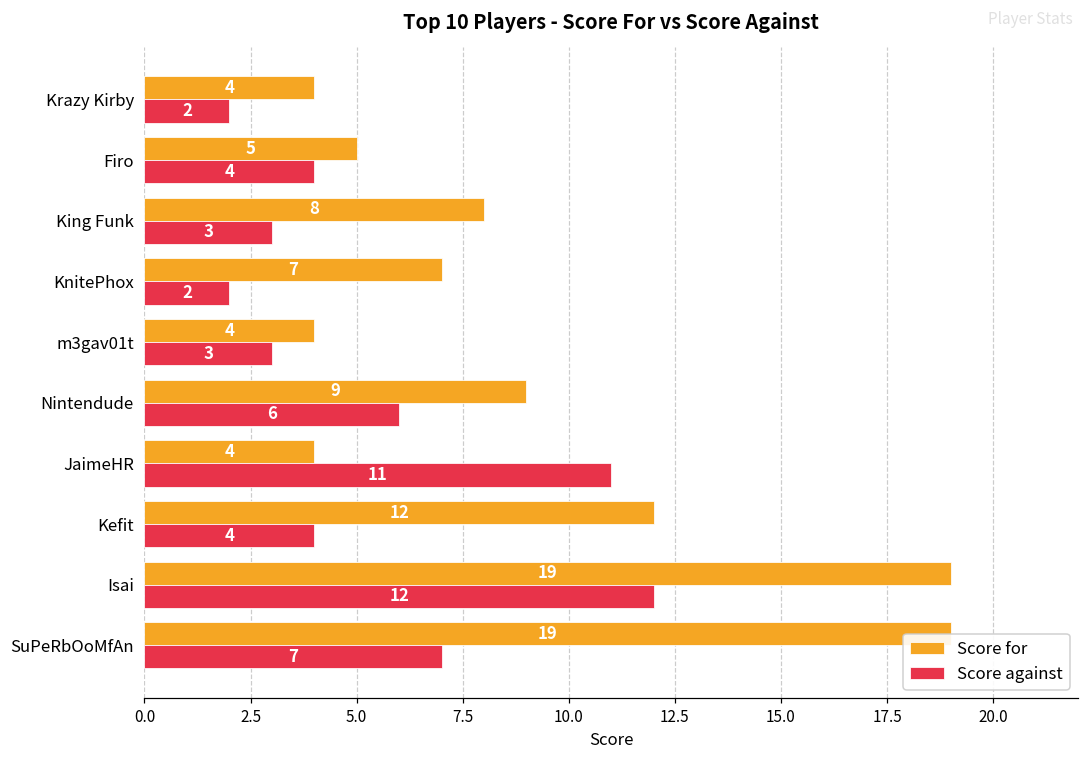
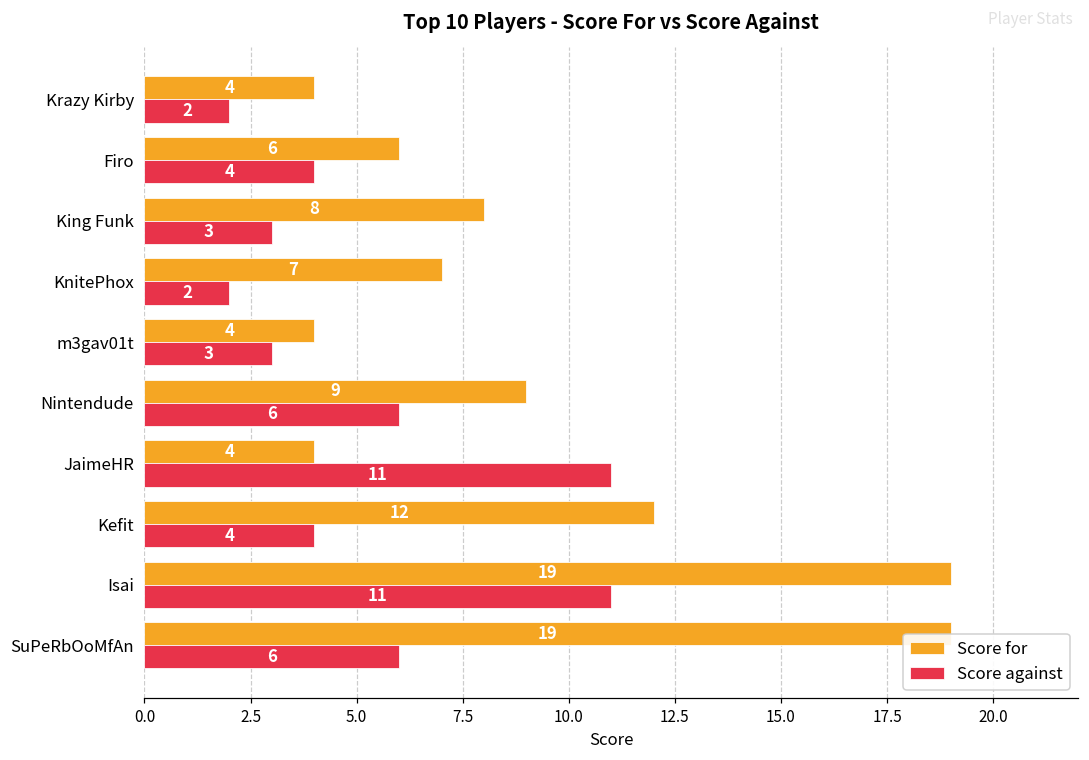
  {
    "Score for": {
      "Krazy Kirby": 4,
-     "Firo": 5,
+     "Firo": 6,
      "King Funk": 8,
      "KnitePhox": 7,
      "m3gav01t": 4,
      "Nintendude": 9,
      "JaimeHR": 4,
      "Kefit": 12,
      "Isai": 19
    },
    "Score against": {
      "Krazy Kirby": 2,
      "Firo": 4,
      "King Funk": 3,
      "KnitePhox": 2,
      "m3gav01t": 3,
      "Nintendude": 6,
      "JaimeHR": 11,
      "Kefit": 4,
-     "Isai": 12,
-     "SuPeRbOoMfAn": 7
+     "Isai": 11,
+     "SuPeRbOoMfAn": 6
    }
  }
